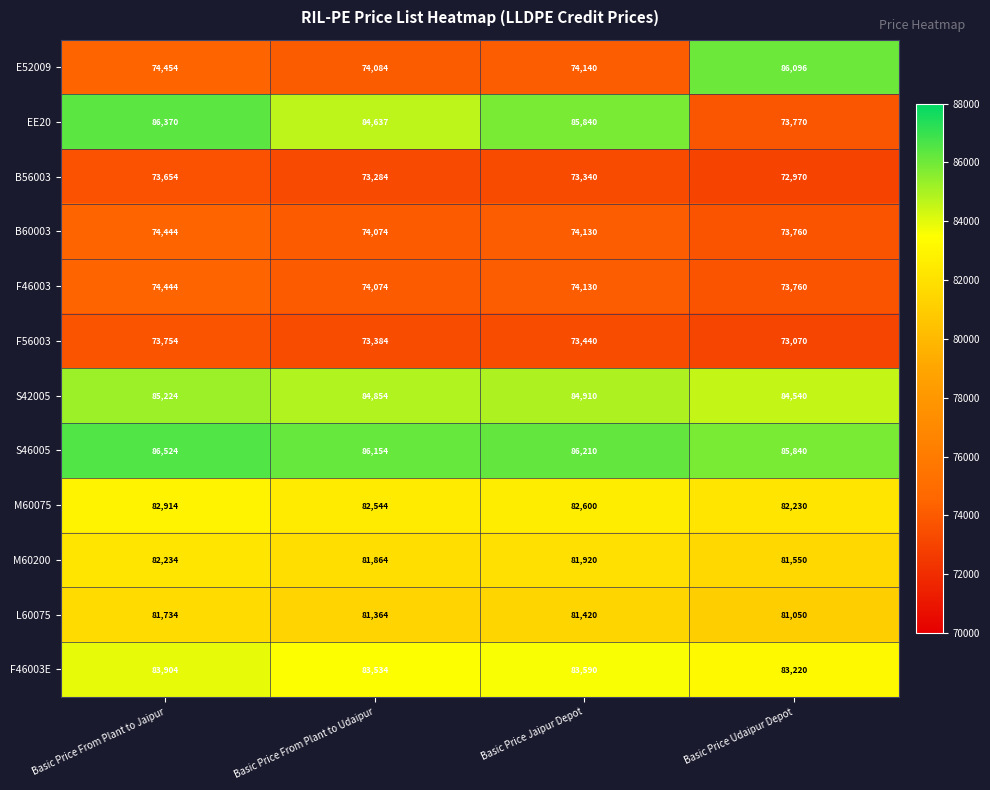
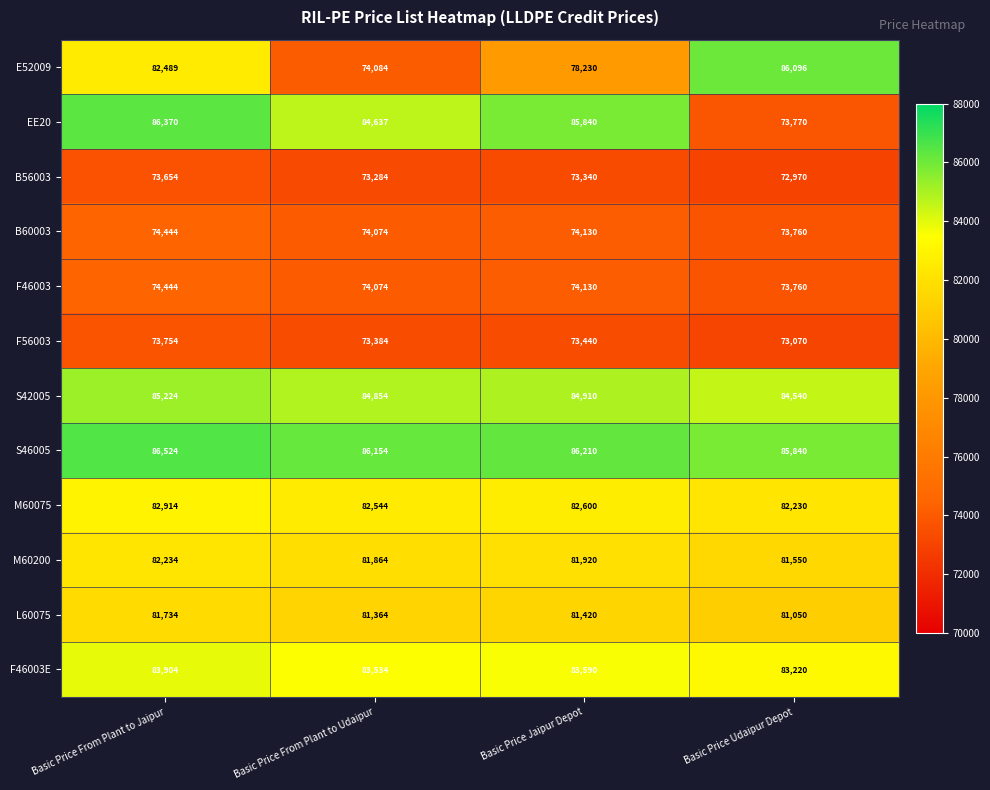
  {
    "E52009": {
-     "Basic Price From Plant to Jaipur": "74,454",
+     "Basic Price From Plant to Jaipur": "82,489",
      "Basic Price From Plant to Udaipur": "74,084",
-     "Basic Price Jaipur Depot": "74,140",
+     "Basic Price Jaipur Depot": "78,230",
      "Basic Price Udaipur Depot": "86,096"
    },
    "EE20": {
      "Basic Price From Plant to Jaipur": "86,370",
      "Basic Price From Plant to Udaipur": "84,637",
      "Basic Price Jaipur Depot": "85,840",
      "Basic Price Udaipur Depot": "73,770"
    },
    "B56003": {
      "Basic Price From Plant to Jaipur": "73,654",
      "Basic Price From Plant to Udaipur": "73,284",
      "Basic Price Jaipur Depot": "73,340",
      "Basic Price Udaipur Depot": "72,970"
    },
    "B60003": {
      "Basic Price From Plant to Jaipur": "74,444",
      "Basic Price From Plant to Udaipur": "74,074",
      "Basic Price Jaipur Depot": "74,130",
      "Basic Price Udaipur Depot": "73,760"
    },
    "F46003": {
      "Basic Price From Plant to Jaipur": "74,444",
      "Basic Price From Plant to Udaipur": "74,074",
      "Basic Price Jaipur Depot": "74,130",
      "Basic Price Udaipur Depot": "73,760"
    },
    "F56003": {
      "Basic Price From Plant to Jaipur": "73,754",
      "Basic Price From Plant to Udaipur": "73,384",
      "Basic Price Jaipur Depot": "73,440",
      "Basic Price Udaipur Depot": "73,070"
    },
    "S42005": {
      "Basic Price From Plant to Jaipur": "85,224",
      "Basic Price From Plant to Udaipur": "84,854",
      "Basic Price Jaipur Depot": "84,910",
      "Basic Price Udaipur Depot": "84,540"
    },
    "S46005": {
      "Basic Price From Plant to Jaipur": "86,524",
      "Basic Price From Plant to Udaipur": "86,154",
      "Basic Price Jaipur Depot": "86,210",
      "Basic Price Udaipur Depot": "85,840"
    },
    "M60075": {
      "Basic Price From Plant to Jaipur": "82,914",
      "Basic Price From Plant to Udaipur": "82,544",
      "Basic Price Jaipur Depot": "82,600",
      "Basic Price Udaipur Depot": "82,230"
    },
    "M60200": {
      "Basic Price From Plant to Jaipur": "82,234",
      "Basic Price From Plant to Udaipur": "81,864",
      "Basic Price Jaipur Depot": "81,920",
      "Basic Price Udaipur Depot": "81,550"
    },
    "L60075": {
      "Basic Price From Plant to Jaipur": "81,734",
      "Basic Price From Plant to Udaipur": "81,364",
      "Basic Price Jaipur Depot": "81,420",
      "Basic Price Udaipur Depot": "81,050"
    },
    "F46003E": {
      "Basic Price From Plant to Jaipur": "83,904",
      "Basic Price From Plant to Udaipur": "83,534",
      "Basic Price Jaipur Depot": "83,590",
      "Basic Price Udaipur Depot": "83,220"
    }
  }
